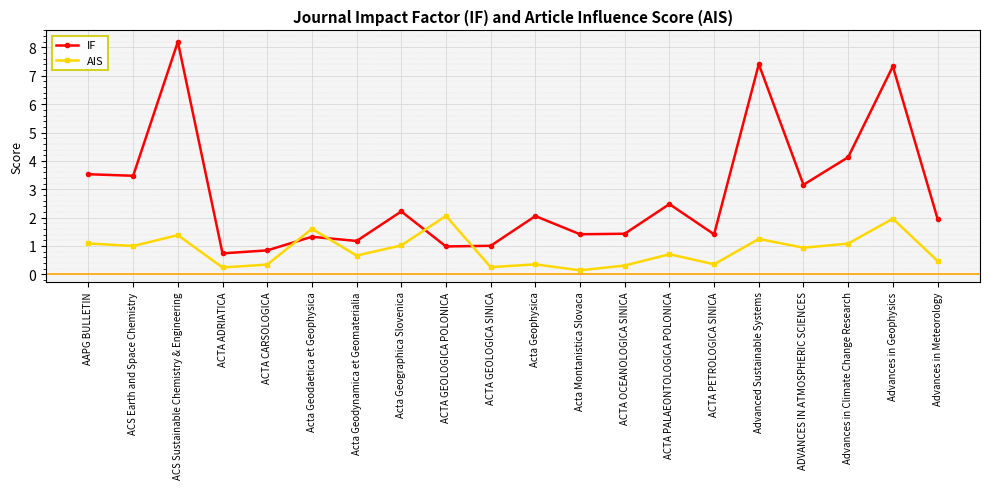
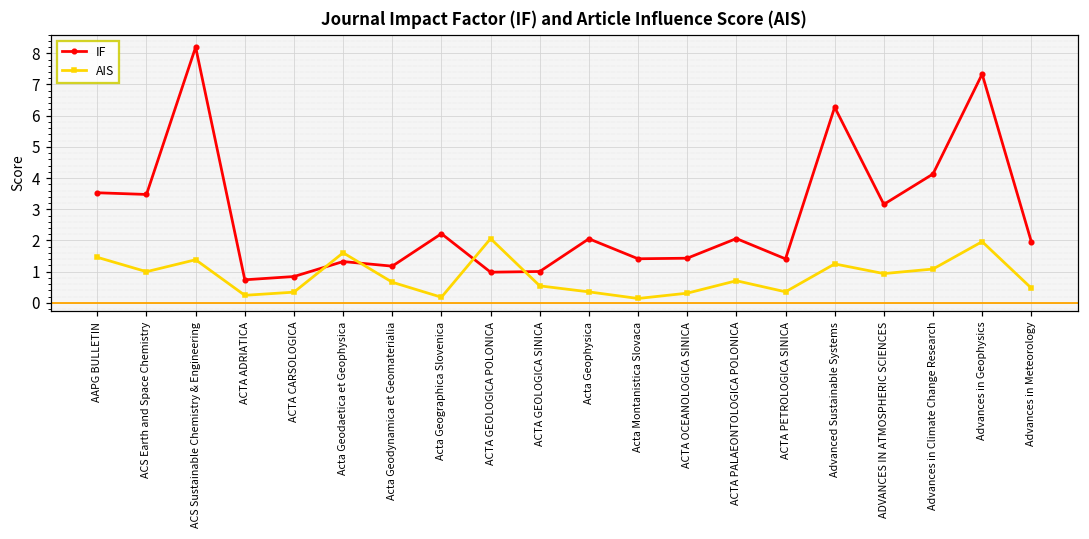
  {
    "IF": {
      "AAPG BULLETIN": 3.5,
      "ACS Earth and Space Chemistry": 3.5,
      "ACS Sustainable Chemistry & Engineering": 8.2,
      "ACTA ADRIATICA": 0.7,
      "ACTA CARSOLOGICA": 0.8,
      "Acta Geodaetica et Geophysica": 1.3,
      "Acta Geodynamica et Geomaterialia": 1.2,
      "Acta Geographica Slovenica": 2.2,
      "ACTA GEOLOGICA POLONICA": 1.0,
      "ACTA GEOLOGICA SINICA": 1.0,
      "Acta Geophysica": 2.1,
      "Acta Montanistica Slovaca": 1.4,
      "ACTA OCEANOLOGICA SINICA": 1.4,
-     "ACTA PALAEONTOLOGICA POLONICA": 2.5,
+     "ACTA PALAEONTOLOGICA POLONICA": 2.1,
      "ACTA PETROLOGICA SINICA": 1.4,
-     "Advanced Sustainable Systems": 7.4,
+     "Advanced Sustainable Systems": 6.3,
      "ADVANCES IN ATMOSPHERIC SCIENCES": 3.2,
      "Advances in Climate Change Research": 4.1,
      "Advances in Geophysics": 7.3,
      "Advances in Meteorology": 2.0
    },
    "AIS": {
-     "AAPG BULLETIN": 1.1,
+     "AAPG BULLETIN": 1.5,
      "ACS Earth and Space Chemistry": 1.0,
      "ACS Sustainable Chemistry & Engineering": 1.4,
      "ACTA ADRIATICA": 0.2,
      "ACTA CARSOLOGICA": 0.3,
      "Acta Geodaetica et Geophysica": 1.6,
      "Acta Geodynamica et Geomaterialia": 0.7,
-     "Acta Geographica Slovenica": 1.0,
+     "Acta Geographica Slovenica": 0.2,
      "ACTA GEOLOGICA POLONICA": 2.1,
-     "ACTA GEOLOGICA SINICA": 0.3,
+     "ACTA GEOLOGICA SINICA": 0.5,
      "Acta Geophysica": 0.4,
      "Acta Montanistica Slovaca": 0.1,
      "ACTA OCEANOLOGICA SINICA": 0.3,
      "ACTA PALAEONTOLOGICA POLONICA": 0.7,
      "ACTA PETROLOGICA SINICA": 0.4,
      "Advanced Sustainable Systems": 1.2,
      "ADVANCES IN ATMOSPHERIC SCIENCES": 0.9,
      "Advances in Climate Change Research": 1.1,
      "Advances in Geophysics": 2.0,
      "Advances in Meteorology": 0.5
    }
  }
